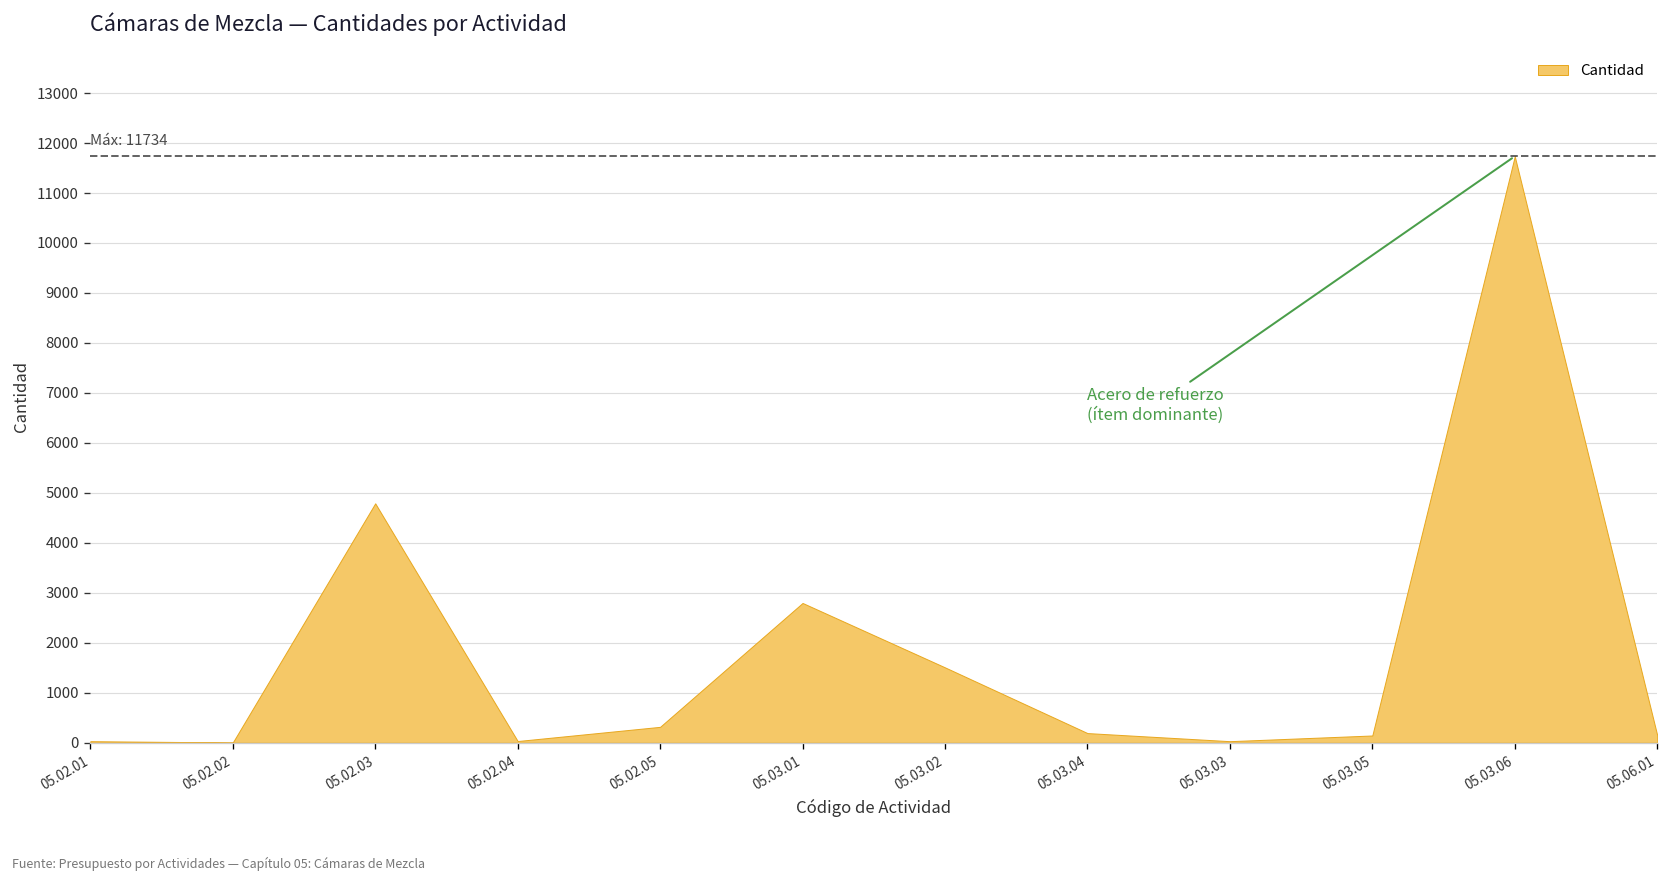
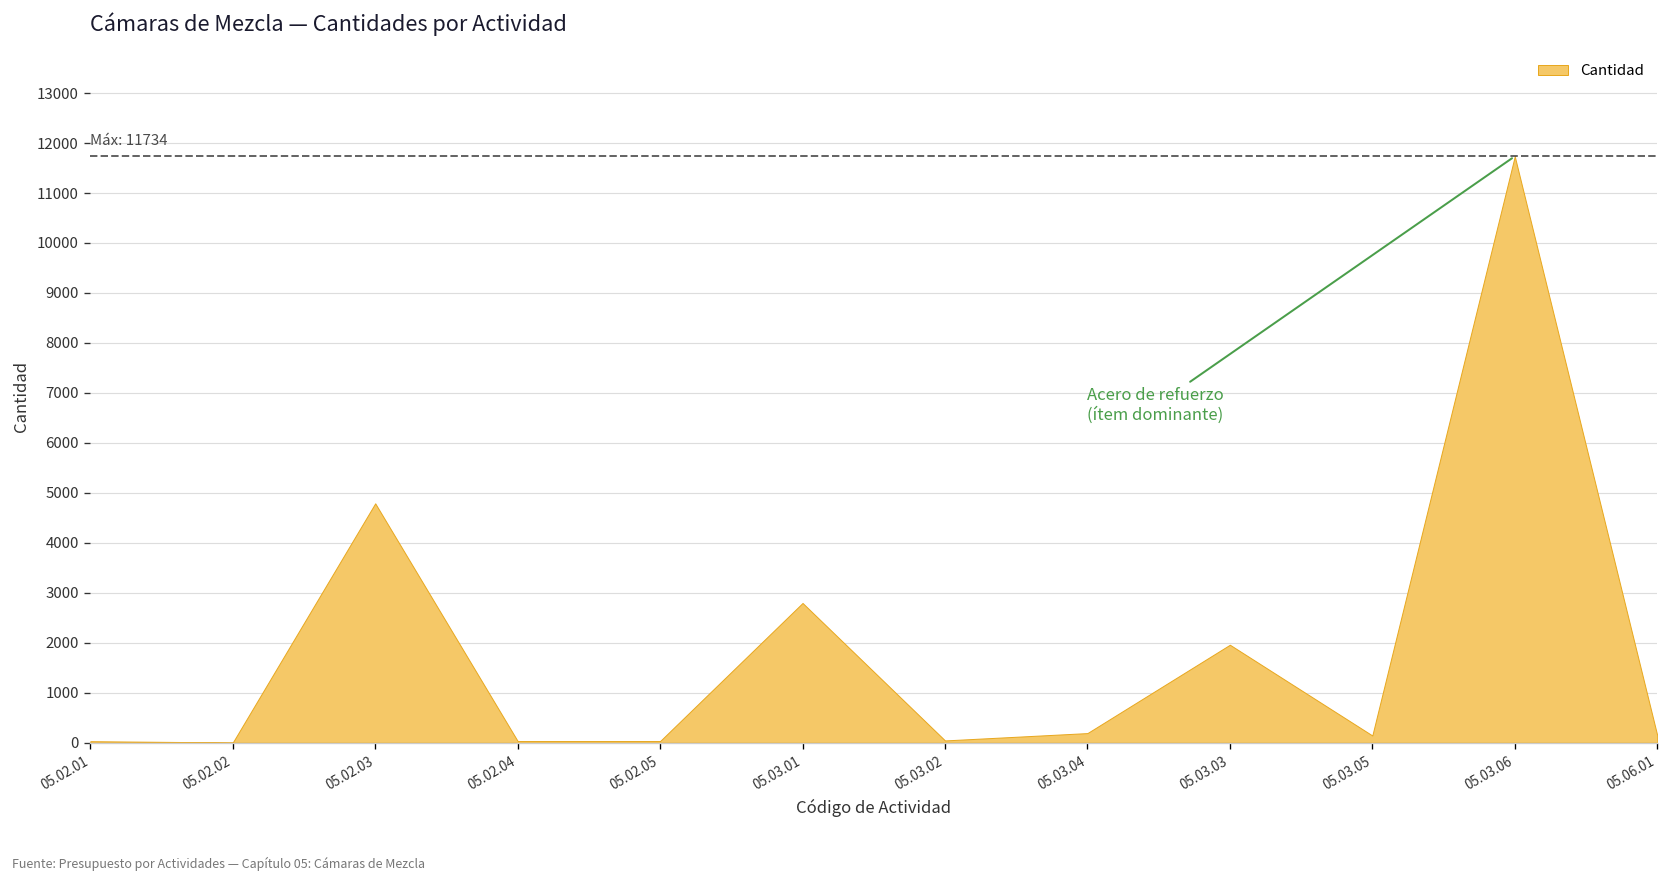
  {
    "05.02.03": 4800,
-   "05.02.05": 300,
+   "05.02.05": 0,
    "05.03.01": 2800,
-   "05.03.02": 1500,
+   "05.03.02": 0,
    "05.03.04": 200,
-   "05.03.03": 0,
+   "05.03.03": 2000,
    "05.03.05": 100,
    "05.03.06": 11700,
    "05.06.01": 200
  }
